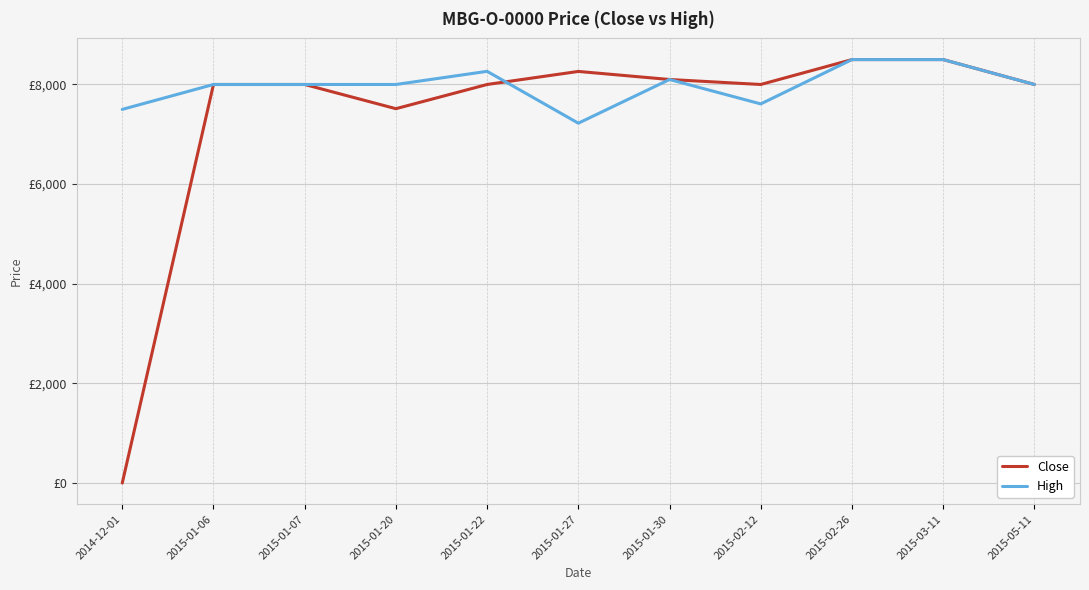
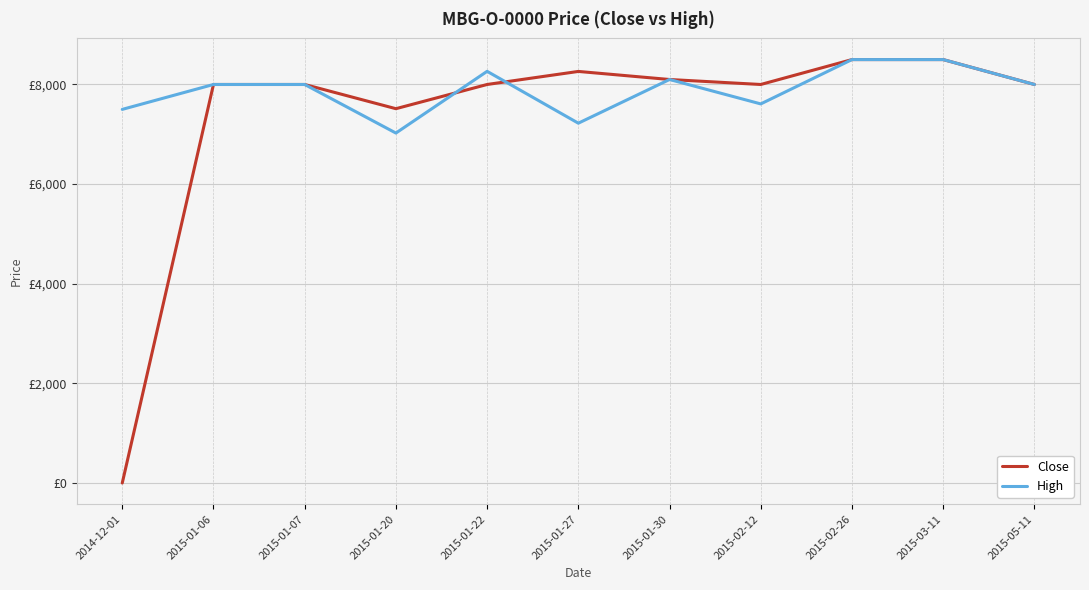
  {
    "Close": {
      "2014-12-01": "£0",
      "2015-01-20": "£7,500",
      "2015-01-22": "£8,000",
      "2015-01-27": "£8,300",
      "2015-02-12": "£8,000"
    },
    "High": {
      "2014-12-01": "£7,500",
-     "2015-01-20": "£8,000",
+     "2015-01-20": "£7,000",
      "2015-01-22": "£8,300",
      "2015-01-27": "£7,200",
      "2015-02-12": "£7,600"
    }
  }
